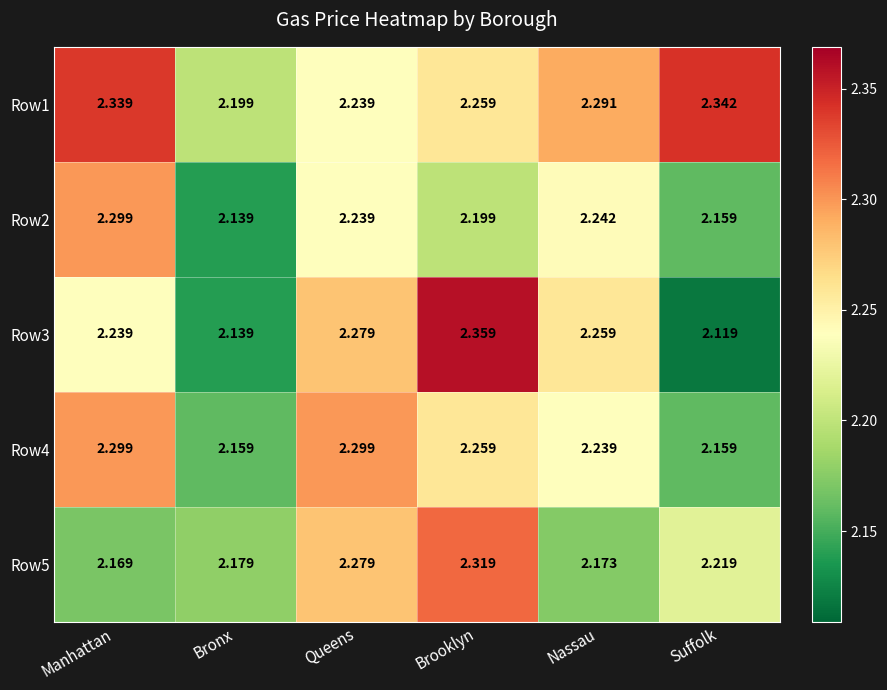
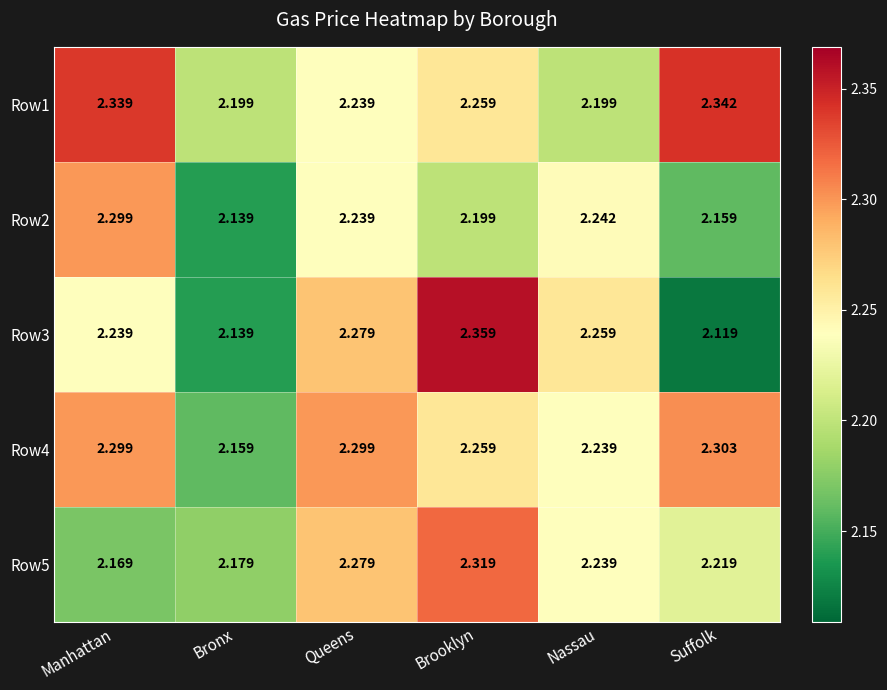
  {
    "Row1": {
      "Manhattan": 2.339,
      "Bronx": 2.199,
      "Queens": 2.239,
      "Brooklyn": 2.259,
-     "Nassau": 2.291,
+     "Nassau": 2.199,
      "Suffolk": 2.342
    },
    "Row2": {
      "Manhattan": 2.299,
      "Bronx": 2.139,
      "Queens": 2.239,
      "Brooklyn": 2.199,
      "Nassau": 2.242,
      "Suffolk": 2.159
    },
    "Row3": {
      "Manhattan": 2.239,
      "Bronx": 2.139,
      "Queens": 2.279,
      "Brooklyn": 2.359,
      "Nassau": 2.259,
      "Suffolk": 2.119
    },
    "Row4": {
      "Manhattan": 2.299,
      "Bronx": 2.159,
      "Queens": 2.299,
      "Brooklyn": 2.259,
      "Nassau": 2.239,
-     "Suffolk": 2.159
+     "Suffolk": 2.303
    },
    "Row5": {
      "Manhattan": 2.169,
      "Bronx": 2.179,
      "Queens": 2.279,
      "Brooklyn": 2.319,
-     "Nassau": 2.173,
+     "Nassau": 2.239,
      "Suffolk": 2.219
    }
  }
